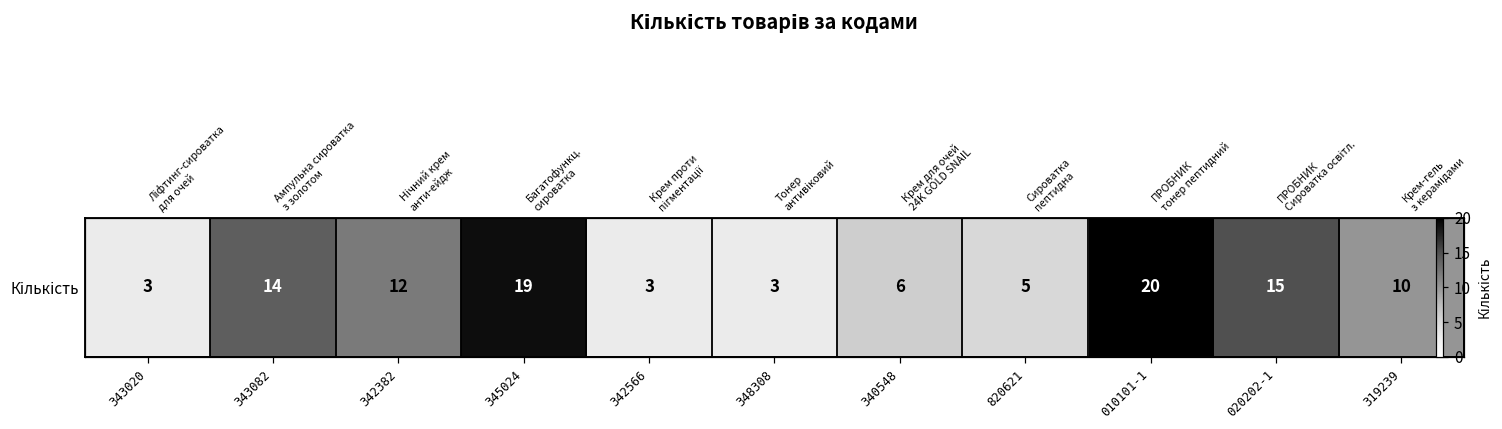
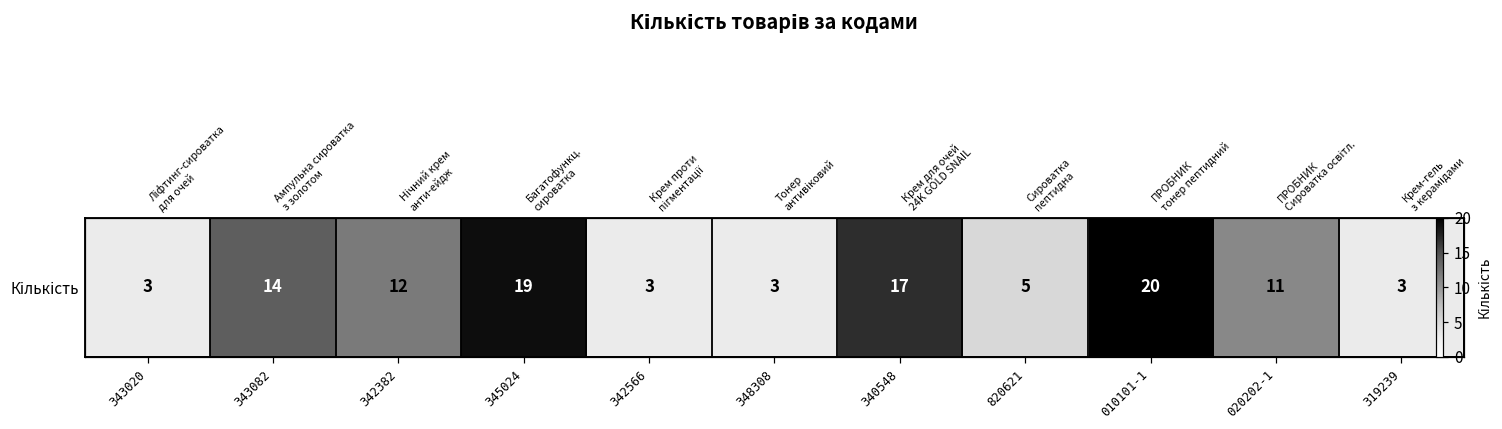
  {
    "Кількість": {
      "343020": 3,
      "343082": 14,
      "342382": 12,
      "345024": 19,
      "342566": 3,
      "348308": 3,
-     "340548": 6,
+     "340548": 17,
      "820621": 5,
      "010101-1": 20,
-     "020202-1": 15,
-     "319239": 10
+     "020202-1": 11,
+     "319239": 3
    }
  }
